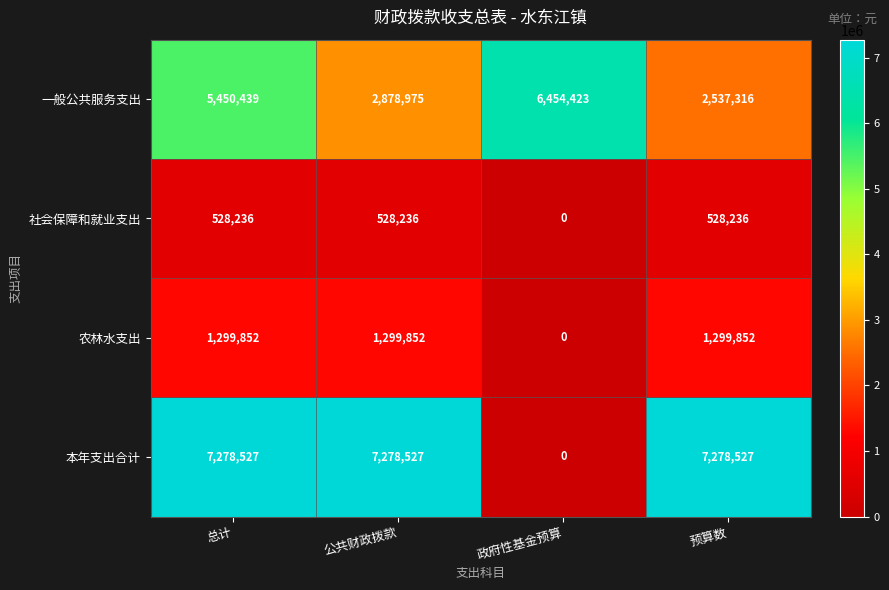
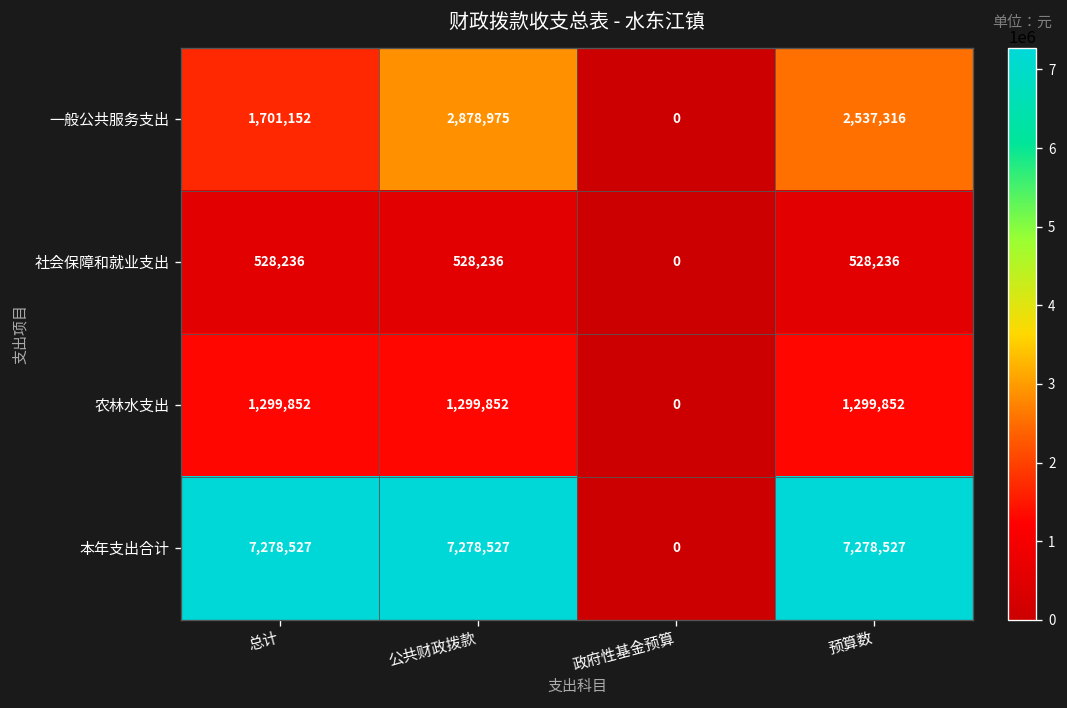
  {
    "一般公共服务支出": {
-     "总计": "5,450,439",
+     "总计": "1,701,152",
      "公共财政拨款": "2,878,975",
-     "政府性基金预算": "6,454,423",
+     "政府性基金预算": "0",
      "预算数": "2,537,316"
    },
    "社会保障和就业支出": {
      "总计": "528,236",
      "公共财政拨款": "528,236",
      "政府性基金预算": "0",
      "预算数": "528,236"
    },
    "农林水支出": {
      "总计": "1,299,852",
      "公共财政拨款": "1,299,852",
      "政府性基金预算": "0",
      "预算数": "1,299,852"
    },
    "本年支出合计": {
      "总计": "7,278,527",
      "公共财政拨款": "7,278,527",
      "政府性基金预算": "0",
      "预算数": "7,278,527"
    }
  }
